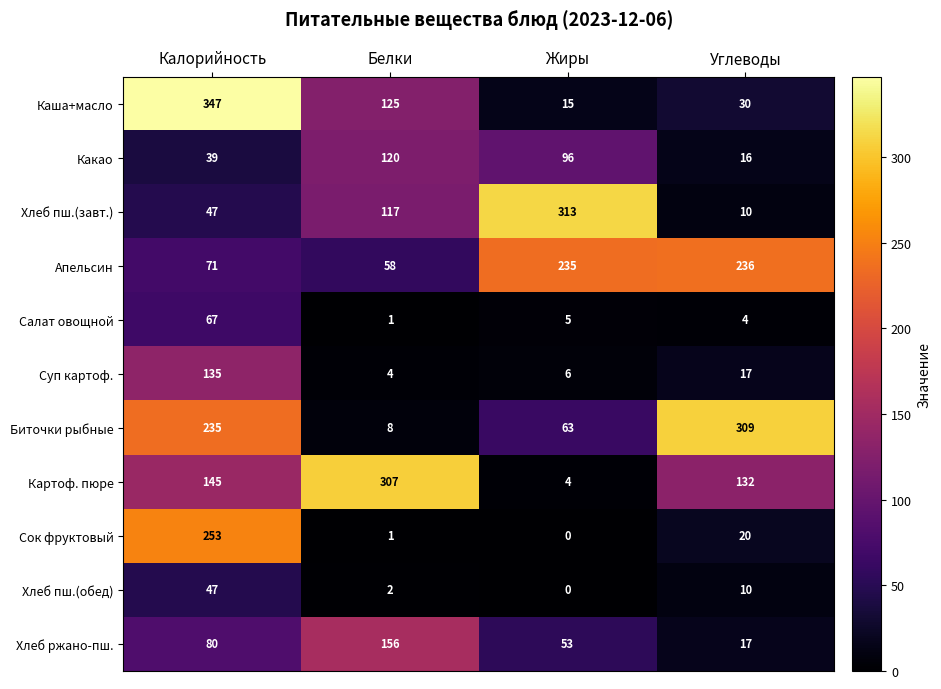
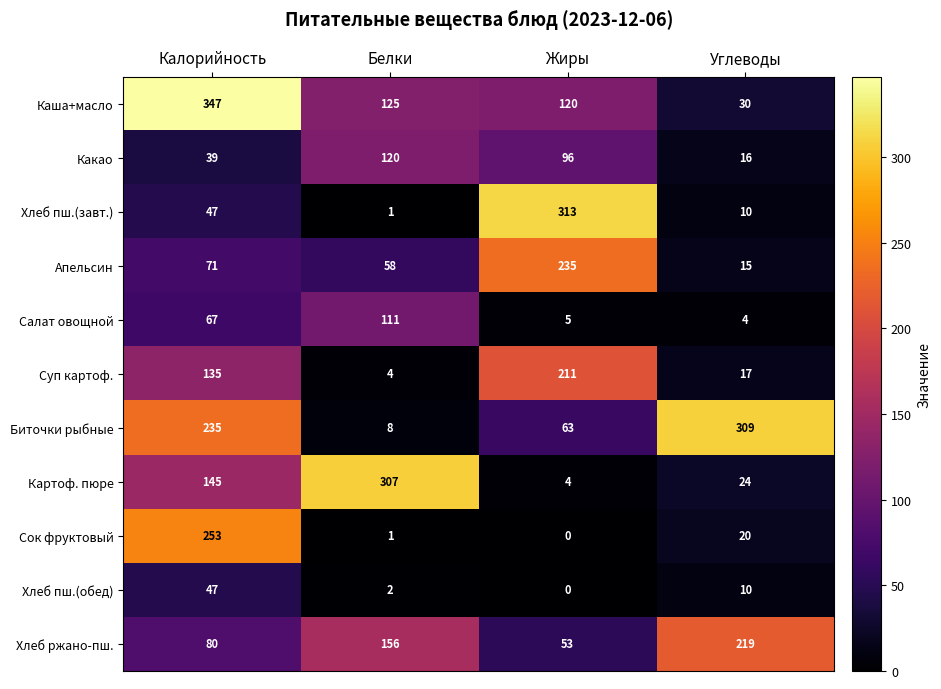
  {
    "Каша+масло": {
      "Калорийность": 347,
      "Белки": 125,
-     "Жиры": 15,
+     "Жиры": 120,
      "Углеводы": 30
    },
    "Какао": {
      "Калорийность": 39,
      "Белки": 120,
      "Жиры": 96,
      "Углеводы": 16
    },
    "Хлеб пш.(завт.)": {
      "Калорийность": 47,
-     "Белки": 117,
+     "Белки": 1,
      "Жиры": 313,
      "Углеводы": 10
    },
    "Апельсин": {
      "Калорийность": 71,
      "Белки": 58,
      "Жиры": 235,
-     "Углеводы": 236
+     "Углеводы": 15
    },
    "Салат овощной": {
      "Калорийность": 67,
-     "Белки": 1,
+     "Белки": 111,
      "Жиры": 5,
      "Углеводы": 4
    },
    "Суп картоф.": {
      "Калорийность": 135,
      "Белки": 4,
-     "Жиры": 6,
+     "Жиры": 211,
      "Углеводы": 17
    },
    "Биточки рыбные": {
      "Калорийность": 235,
      "Белки": 8,
      "Жиры": 63,
      "Углеводы": 309
    },
    "Картоф. пюре": {
      "Калорийность": 145,
      "Белки": 307,
      "Жиры": 4,
-     "Углеводы": 132
+     "Углеводы": 24
    },
    "Сок фруктовый": {
      "Калорийность": 253,
      "Белки": 1,
      "Жиры": 0,
      "Углеводы": 20
    },
    "Хлеб пш.(обед)": {
      "Калорийность": 47,
      "Белки": 2,
      "Жиры": 0,
      "Углеводы": 10
    },
    "Хлеб ржано-пш.": {
      "Калорийность": 80,
      "Белки": 156,
      "Жиры": 53,
-     "Углеводы": 17
+     "Углеводы": 219
    }
  }
